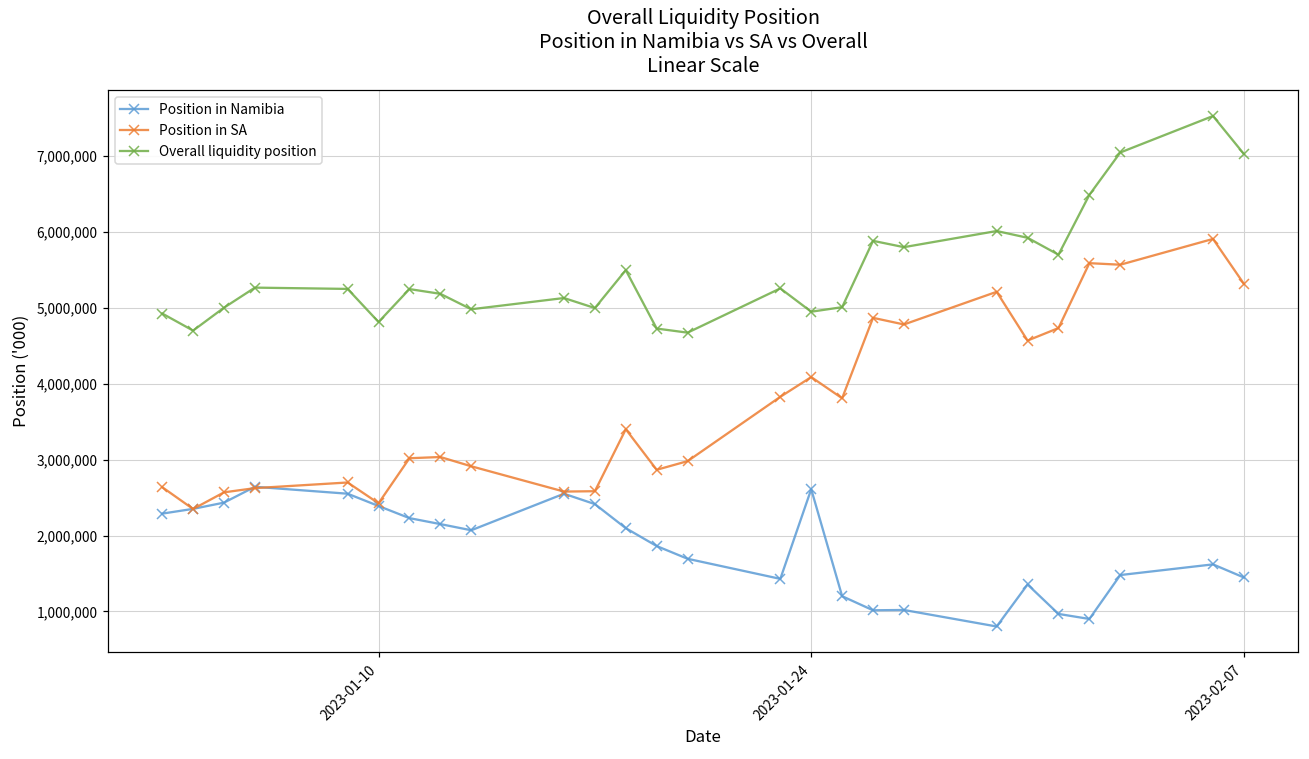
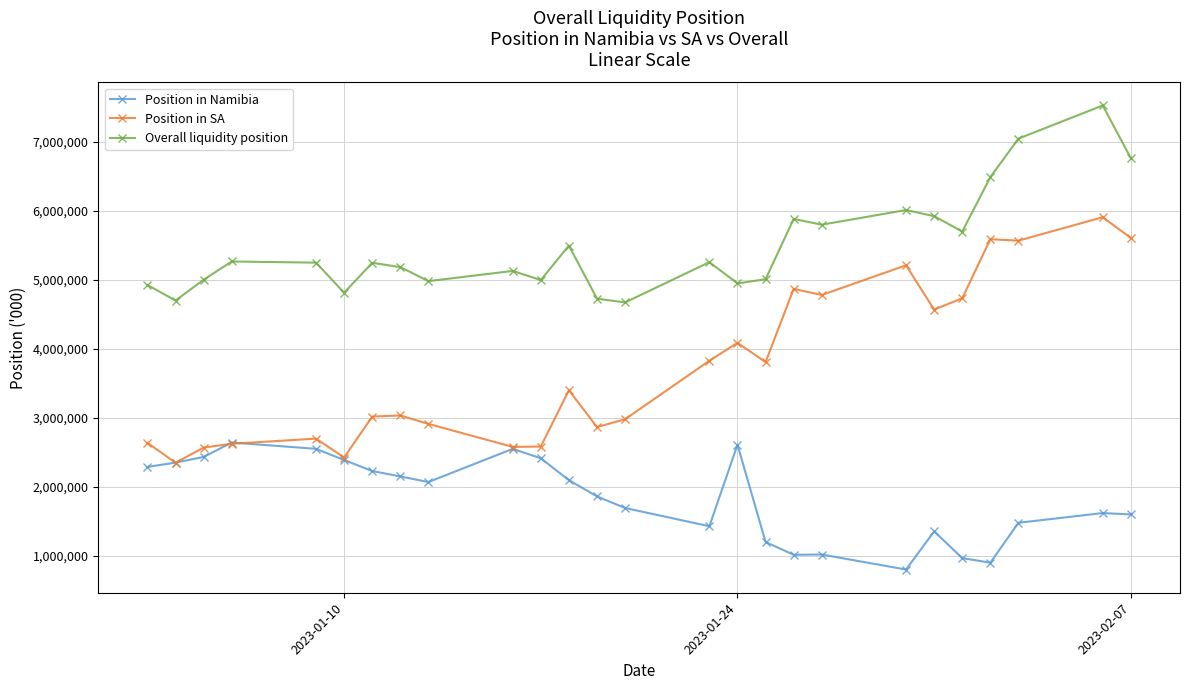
  {
    "Position in Namibia": {
      "2023-01-24": "2,600,000",
-     "2023-02-07": "1,400,000"
+     "2023-02-07": "1,600,000"
    },
    "Position in SA": {
      "2023-01-24": "4,100,000",
-     "2023-02-07": "5,300,000"
+     "2023-02-07": "5,600,000"
    },
    "Overall liquidity position": {
      "2023-01-10": "4,800,000",
      "2023-01-24": "4,900,000",
-     "2023-02-07": "7,000,000"
+     "2023-02-07": "6,800,000"
    }
  }
